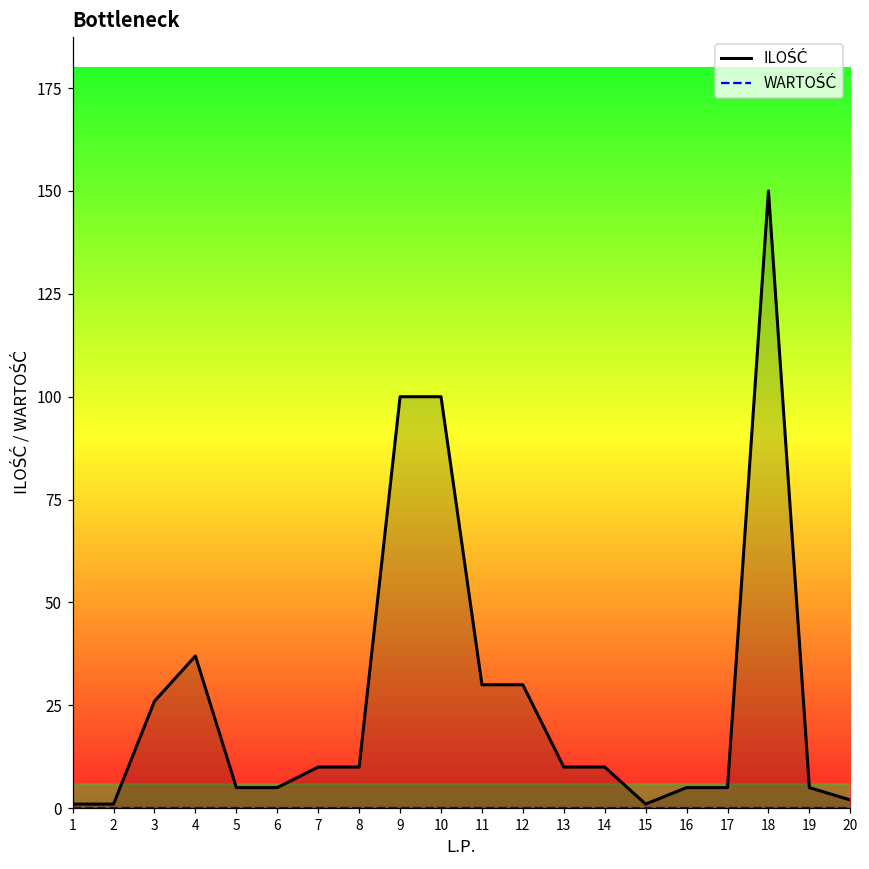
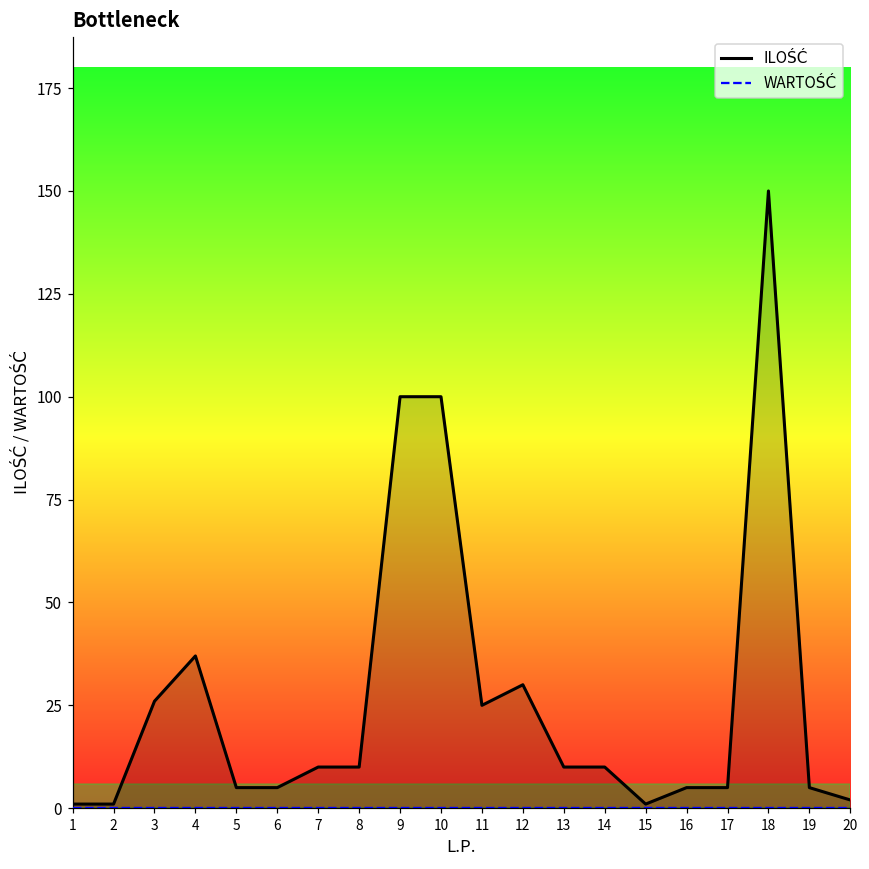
  {
    "ILOŚĆ": {
      "1": 1,
      "2": 1,
      "3": 26,
      "4": 37,
      "5": 5,
      "6": 5,
      "7": 10,
      "8": 10,
      "9": 100,
      "10": 100,
-     "11": 30,
+     "11": 25,
      "12": 30,
      "13": 10,
      "14": 10,
      "15": 1,
      "16": 5,
      "17": 5,
      "18": 150,
      "19": 5,
      "20": 2
    },
    "WARTOŚĆ": {
      "1": 0,
      "2": 0,
      "3": 0,
      "4": 0,
      "5": 0,
      "6": 0,
      "7": 0,
      "8": 0,
      "9": 0,
      "10": 0,
      "11": 0,
      "12": 0,
      "13": 0,
      "14": 0,
      "15": 0,
      "16": 0,
      "17": 0,
      "18": 0,
      "19": 0,
      "20": 0
    }
  }
